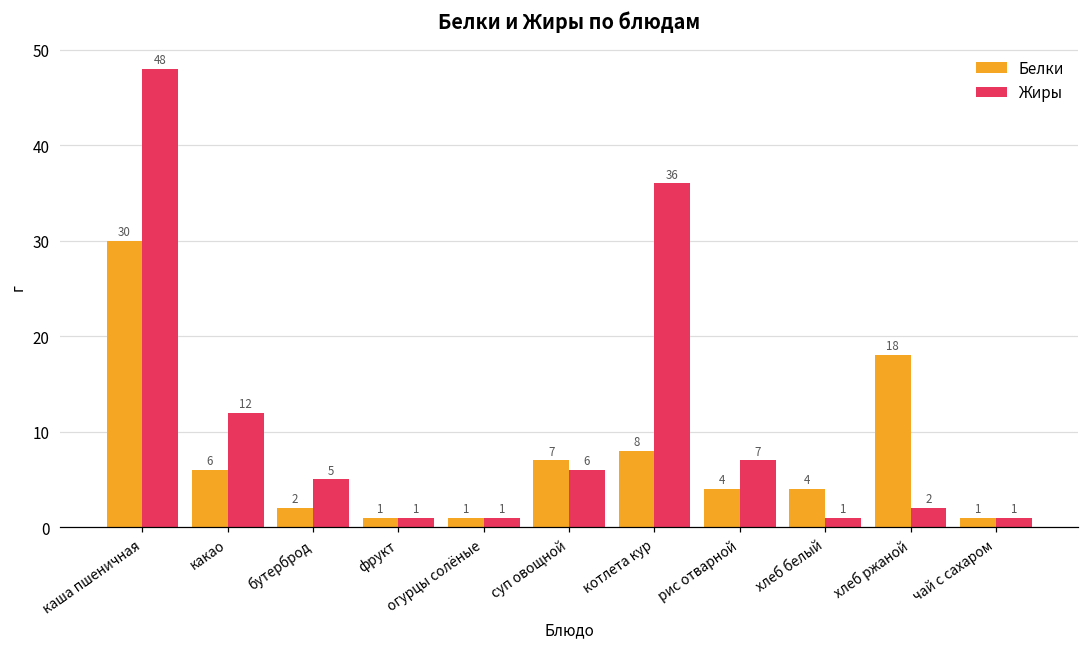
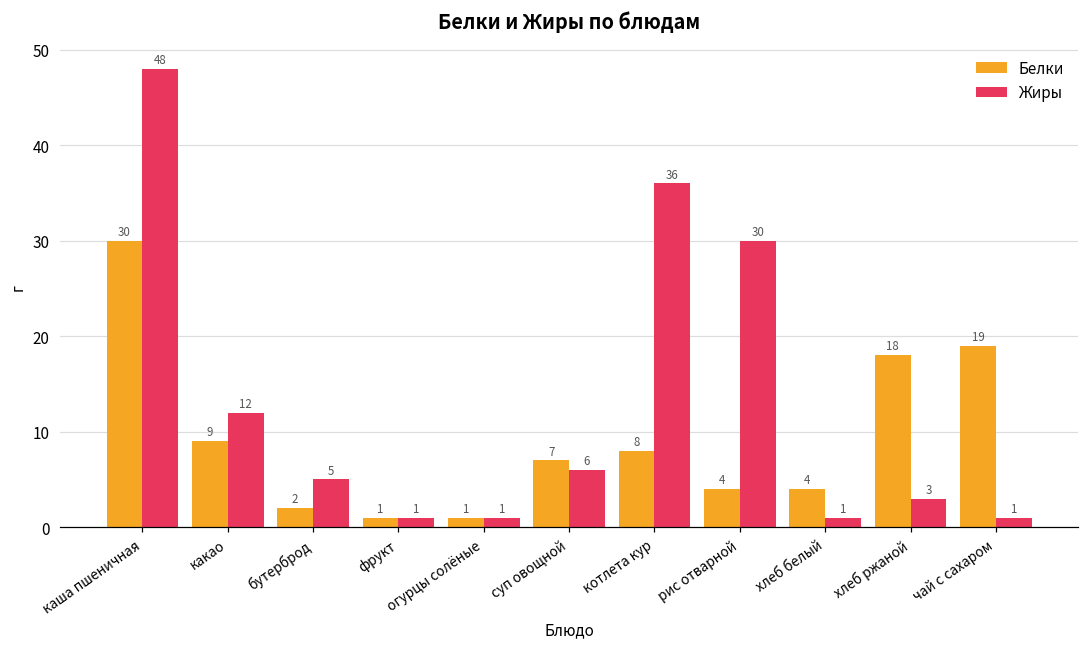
  {
    "Белки": {
      "каша пшеничная": 30,
-     "какао": 6,
+     "какао": 9,
      "бутерброд": 2,
      "фрукт": 1,
      "огурцы солёные": 1,
      "суп овощной": 7,
      "котлета кур": 8,
      "рис отварной": 4,
      "хлеб белый": 4,
      "хлеб ржаной": 18,
-     "чай с сахаром": 1
+     "чай с сахаром": 19
    },
    "Жиры": {
      "каша пшеничная": 48,
      "какао": 12,
      "бутерброд": 5,
      "фрукт": 1,
      "огурцы солёные": 1,
      "суп овощной": 6,
      "котлета кур": 36,
-     "рис отварной": 7,
+     "рис отварной": 30,
      "хлеб белый": 1,
-     "хлеб ржаной": 2,
+     "хлеб ржаной": 3,
      "чай с сахаром": 1
    }
  }
